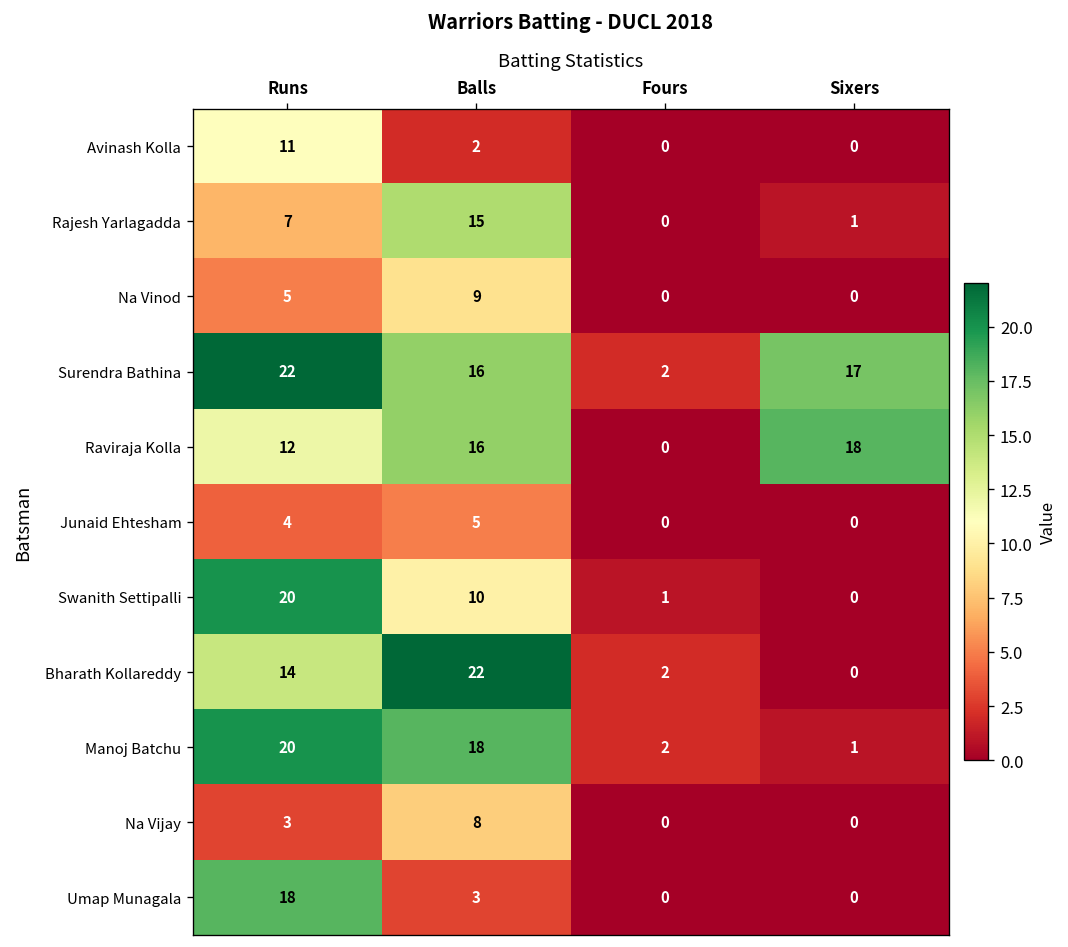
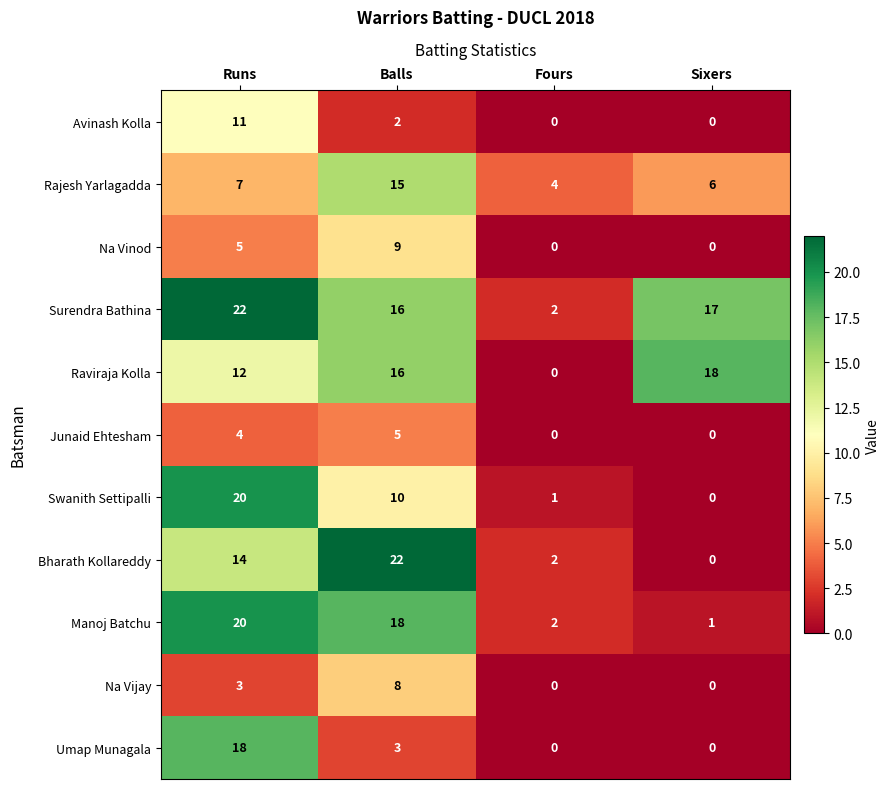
  {
    "Avinash Kolla": {
      "Runs": 11,
      "Balls": 2,
      "Fours": 0,
      "Sixers": 0
    },
    "Rajesh Yarlagadda": {
      "Runs": 7,
      "Balls": 15,
-     "Fours": 0,
-     "Sixers": 1
+     "Fours": 4,
+     "Sixers": 6
    },
    "Na Vinod": {
      "Runs": 5,
      "Balls": 9,
      "Fours": 0,
      "Sixers": 0
    },
    "Surendra Bathina": {
      "Runs": 22,
      "Balls": 16,
      "Fours": 2,
      "Sixers": 17
    },
    "Raviraja Kolla": {
      "Runs": 12,
      "Balls": 16,
      "Fours": 0,
      "Sixers": 18
    },
    "Junaid Ehtesham": {
      "Runs": 4,
      "Balls": 5,
      "Fours": 0,
      "Sixers": 0
    },
    "Swanith Settipalli": {
      "Runs": 20,
      "Balls": 10,
      "Fours": 1,
      "Sixers": 0
    },
    "Bharath Kollareddy": {
      "Runs": 14,
      "Balls": 22,
      "Fours": 2,
      "Sixers": 0
    },
    "Manoj Batchu": {
      "Runs": 20,
      "Balls": 18,
      "Fours": 2,
      "Sixers": 1
    },
    "Na Vijay": {
      "Runs": 3,
      "Balls": 8,
      "Fours": 0,
      "Sixers": 0
    },
    "Umap Munagala": {
      "Runs": 18,
      "Balls": 3,
      "Fours": 0,
      "Sixers": 0
    }
  }
